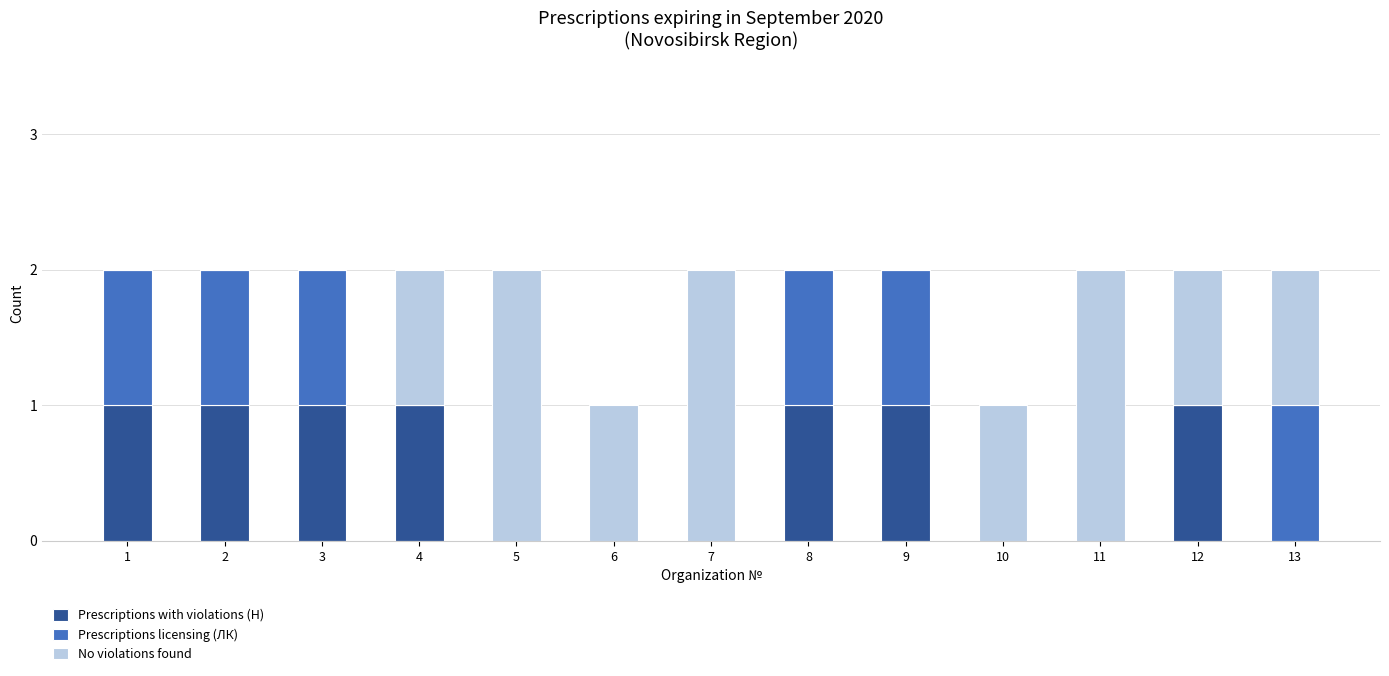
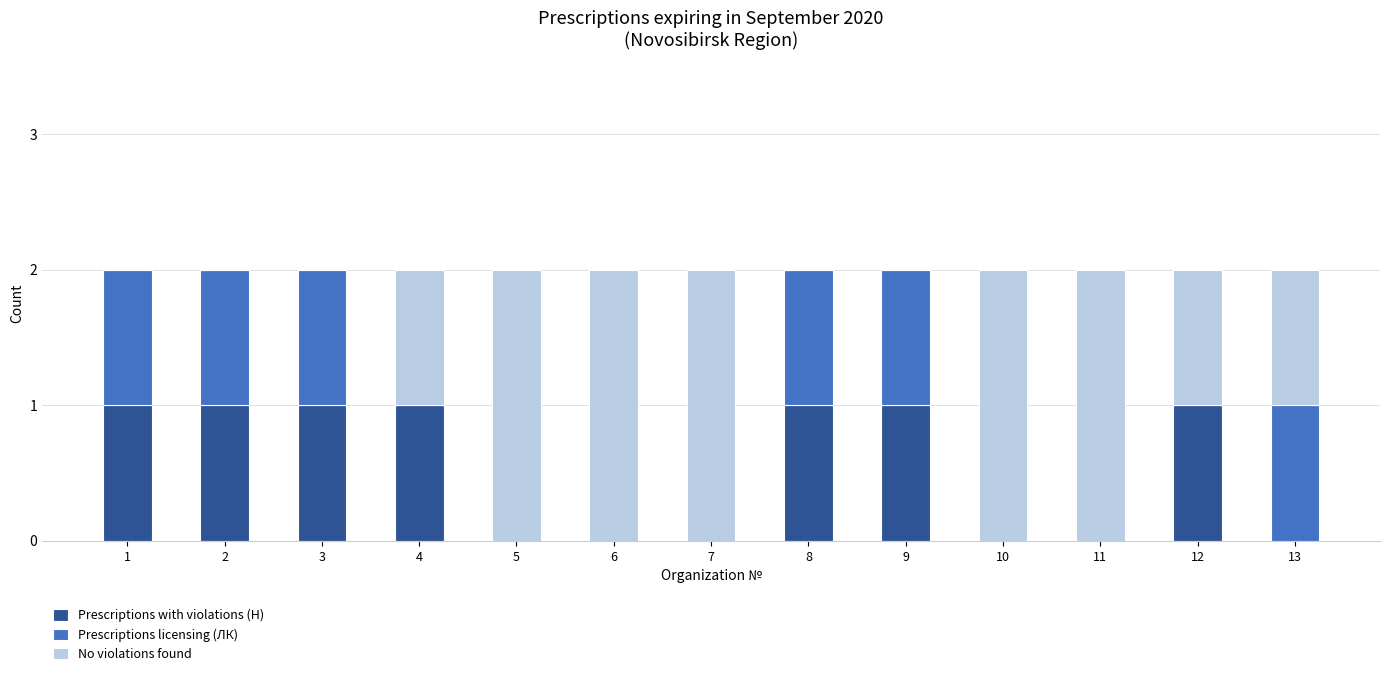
  {
    "No violations found": {
-     "6": 1,
-     "10": 1
+     "6": 2,
+     "10": 2
    }
  }
